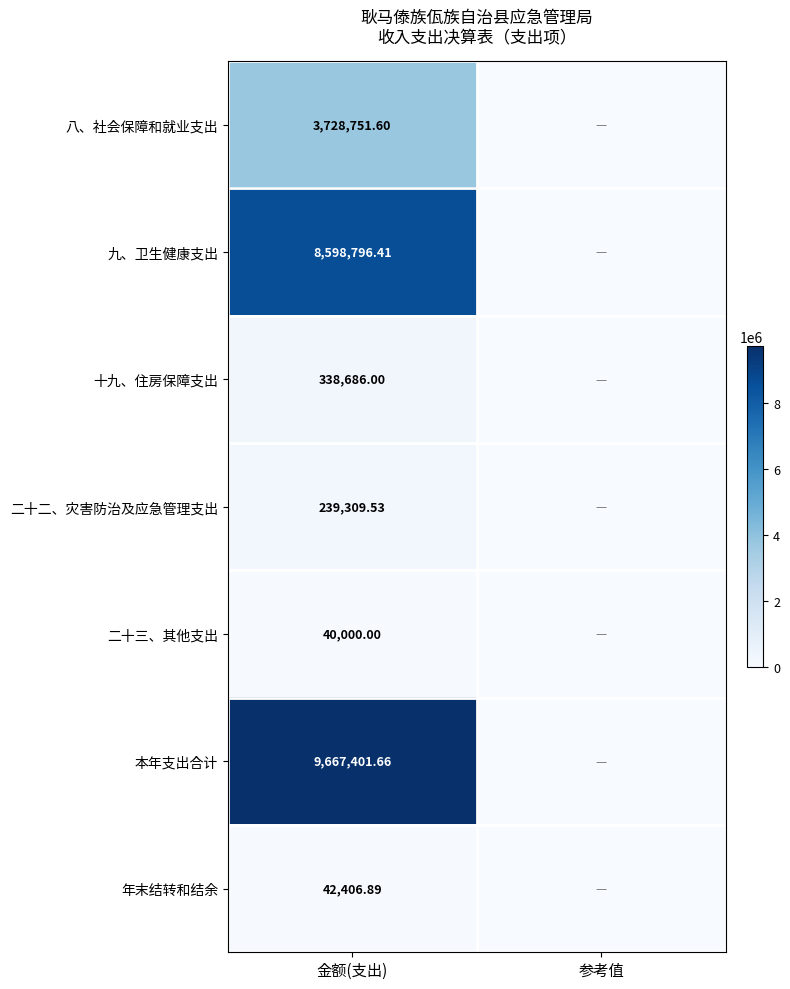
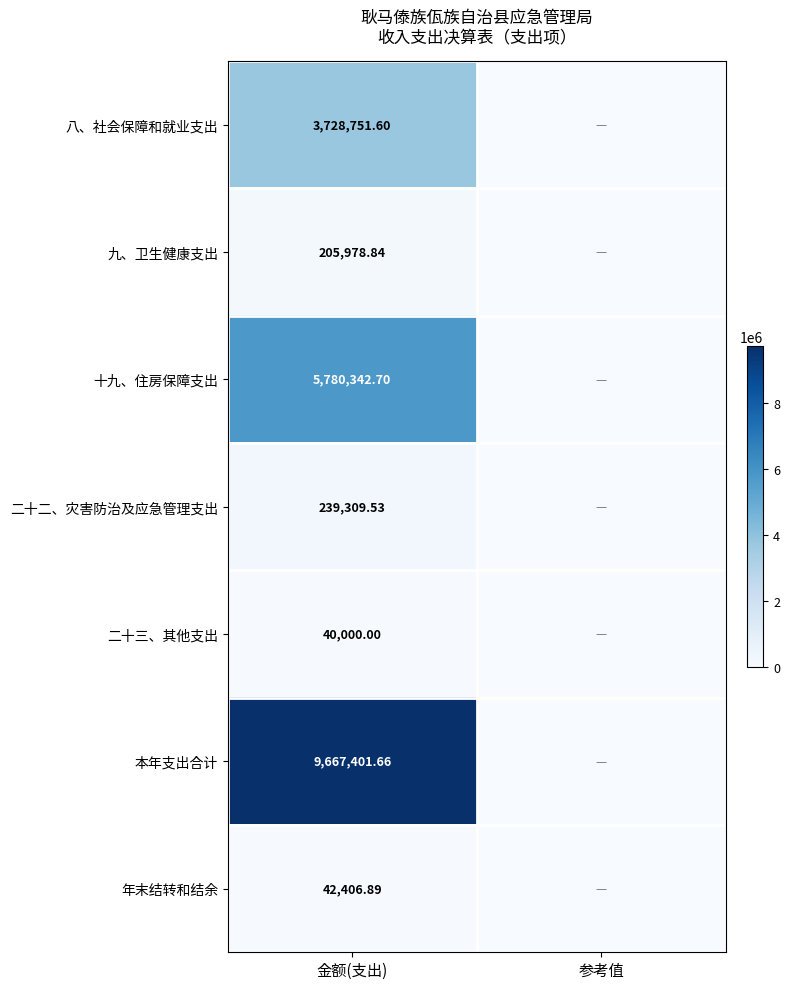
  {
    "八、社会保障和就业支出": {
      "金额(支出)": "3,728,751.60"
    },
    "九、卫生健康支出": {
-     "金额(支出)": "8,598,796.41"
+     "金额(支出)": "205,978.84"
    },
    "十九、住房保障支出": {
-     "金额(支出)": "338,686.00"
+     "金额(支出)": "5,780,342.70"
    },
    "二十二、灾害防治及应急管理支出": {
      "金额(支出)": "239,309.53"
    },
    "二十三、其他支出": {
      "金额(支出)": "40,000.00"
    },
    "本年支出合计": {
      "金额(支出)": "9,667,401.66"
    },
    "年末结转和结余": {
      "金额(支出)": "42,406.89"
    }
  }
